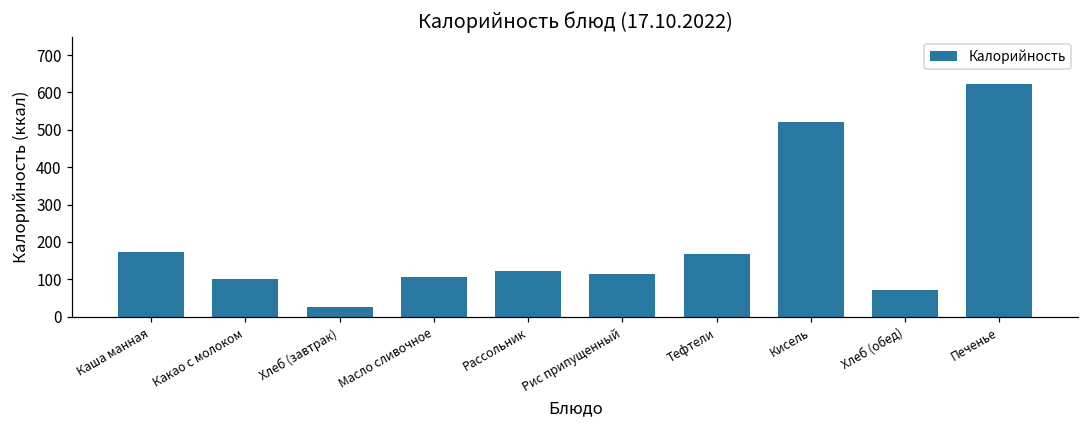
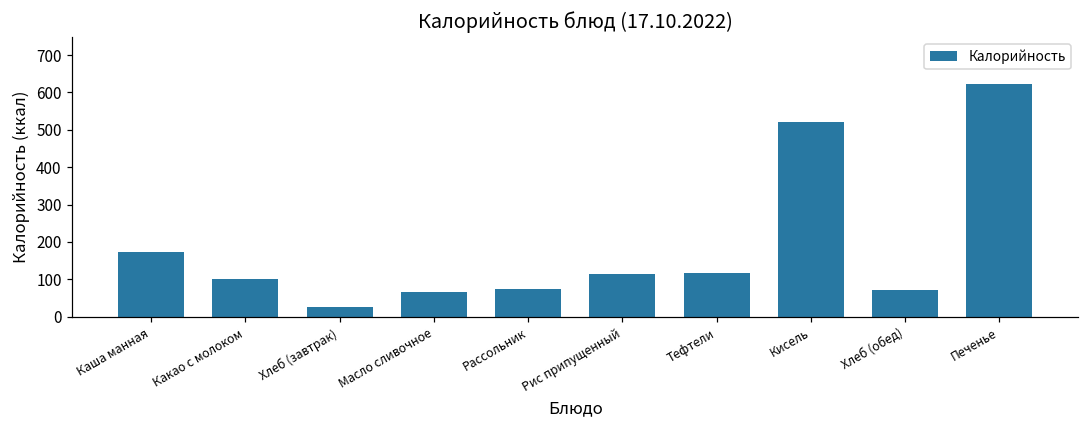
  {
    "Каша манная": 170,
    "Какао с молоком": 100,
    "Хлеб (завтрак)": 30,
-   "Масло сливочное": 110,
-   "Рассольник": 120,
+   "Масло сливочное": 70,
+   "Рассольник": 70,
    "Рис припущенный": 120,
-   "Тефтели": 170,
+   "Тефтели": 120,
    "Кисель": 520,
    "Хлеб (обед)": 70,
    "Печенье": 620
  }
